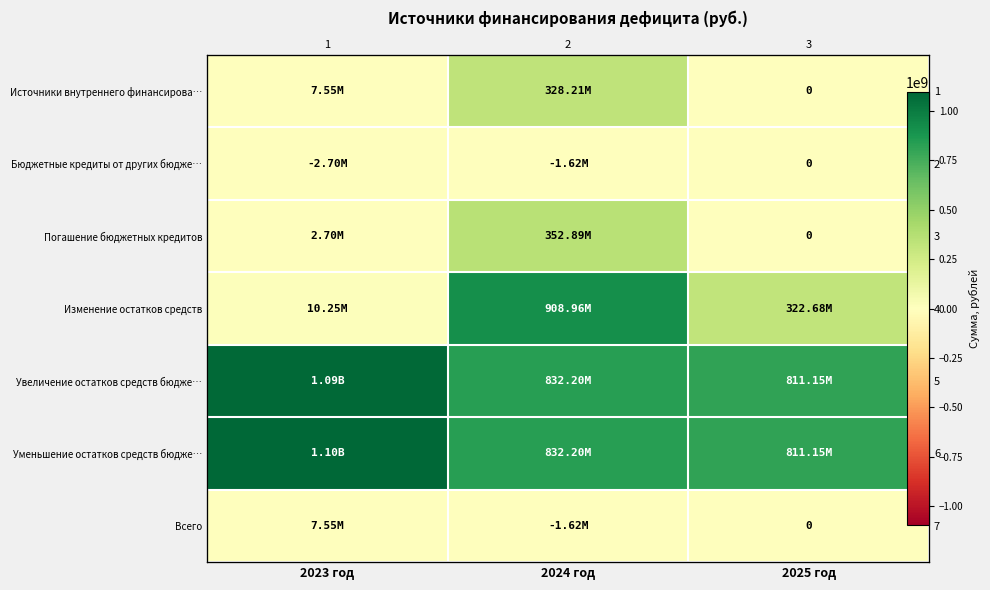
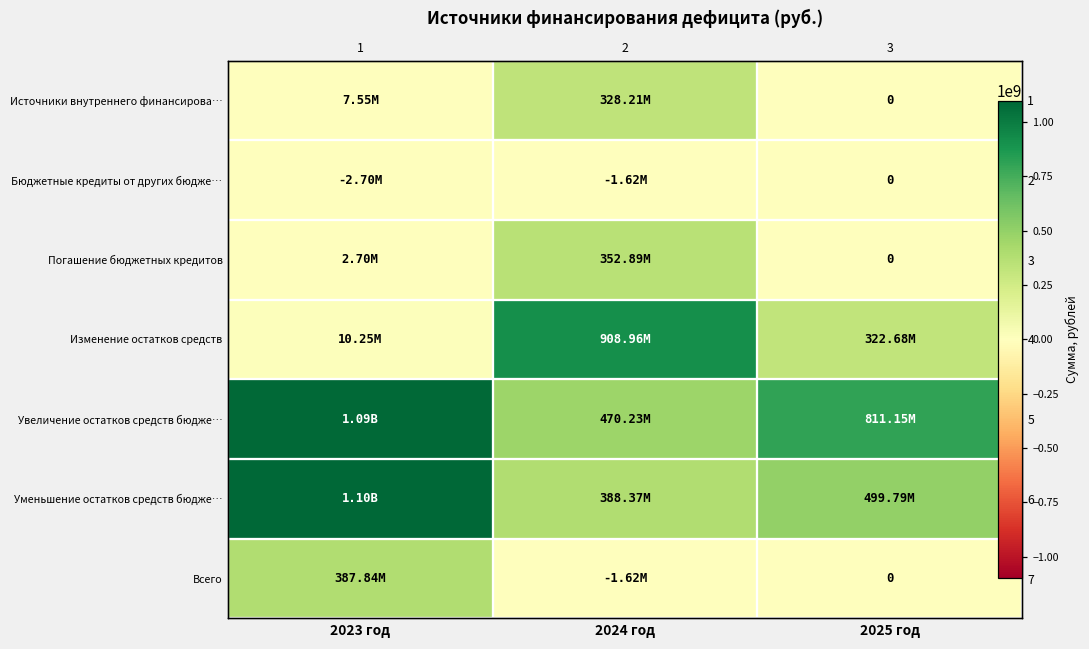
  {
    "Источники внутреннего финансирова…": {
      "2023 год": "7.55M",
      "2024 год": "328.21M",
      "2025 год": "0"
    },
    "Бюджетные кредиты от других бюдже…": {
      "2023 год": "-2.70M",
      "2024 год": "-1.62M",
      "2025 год": "0"
    },
    "Погашение бюджетных кредитов": {
      "2023 год": "2.70M",
      "2024 год": "352.89M",
      "2025 год": "0"
    },
    "Изменение остатков средств": {
      "2023 год": "10.25M",
      "2024 год": "908.96M",
      "2025 год": "322.68M"
    },
    "Увеличение остатков средств бюдже…": {
      "2023 год": "1.09B",
-     "2024 год": "832.20M",
+     "2024 год": "470.23M",
      "2025 год": "811.15M"
    },
    "Уменьшение остатков средств бюдже…": {
      "2023 год": "1.10B",
-     "2024 год": "832.20M",
-     "2025 год": "811.15M"
+     "2024 год": "388.37M",
+     "2025 год": "499.79M"
    },
    "Всего": {
-     "2023 год": "7.55M",
+     "2023 год": "387.84M",
      "2024 год": "-1.62M",
      "2025 год": "0"
    }
  }
